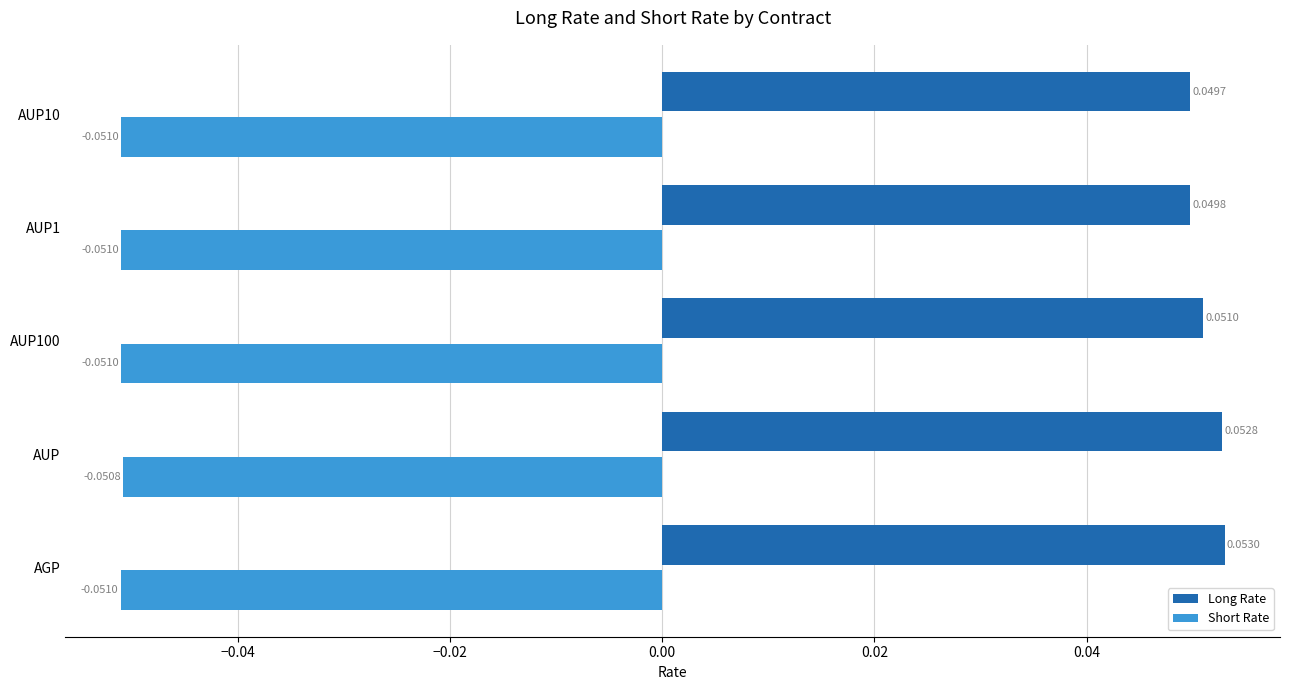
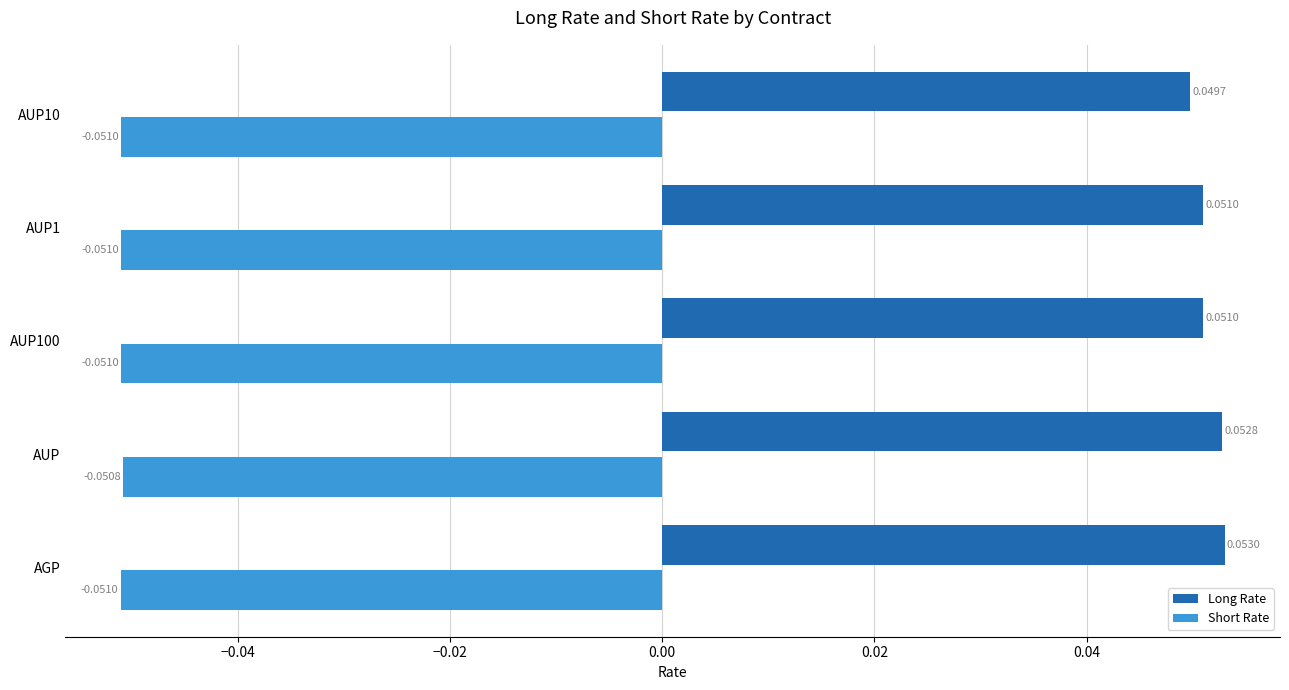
  {
    "Long Rate": {
      "AUP10": 0.0497,
-     "AUP1": 0.0498,
+     "AUP1": 0.0510,
      "AUP100": 0.0510,
      "AUP": 0.0528,
      "AGP": 0.0530
    },
    "Short Rate": {
      "AUP10": -0.0510,
      "AUP1": -0.0510,
      "AUP100": -0.0510,
      "AUP": -0.0508,
      "AGP": -0.0510
    }
  }
